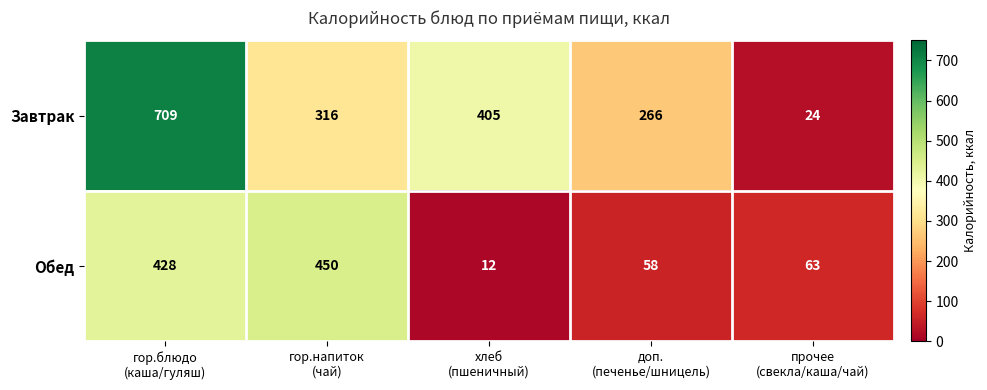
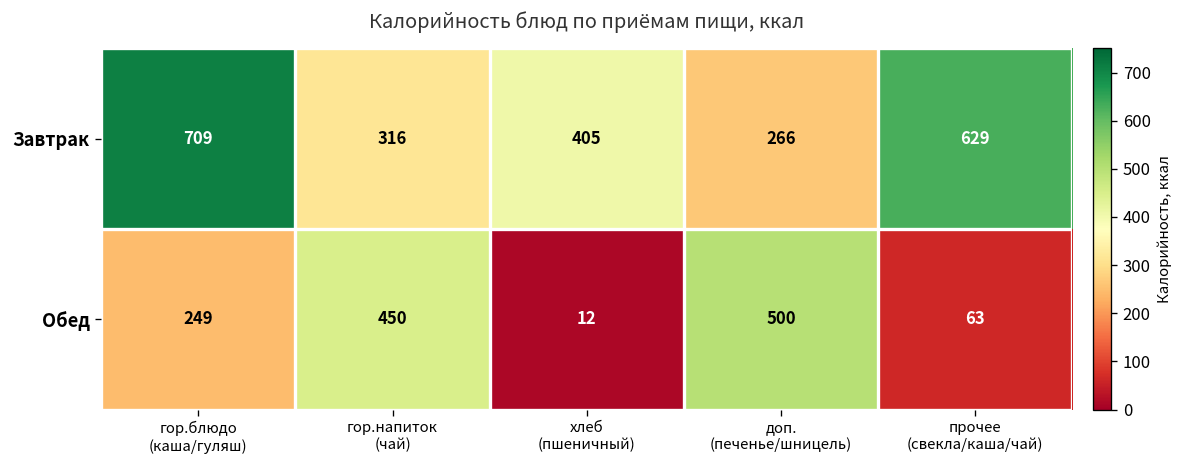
  {
    "Завтрак": {
      "гор.блюдо (каша/гуляш)": 709,
      "гор.напиток (чай)": 316,
      "хлеб (пшеничный)": 405,
      "доп. (печенье/шницель)": 266,
-     "прочее (свекла/каша/чай)": 24
+     "прочее (свекла/каша/чай)": 629
    },
    "Обед": {
-     "гор.блюдо (каша/гуляш)": 428,
+     "гор.блюдо (каша/гуляш)": 249,
      "гор.напиток (чай)": 450,
      "хлеб (пшеничный)": 12,
-     "доп. (печенье/шницель)": 58,
+     "доп. (печенье/шницель)": 500,
      "прочее (свекла/каша/чай)": 63
    }
  }
